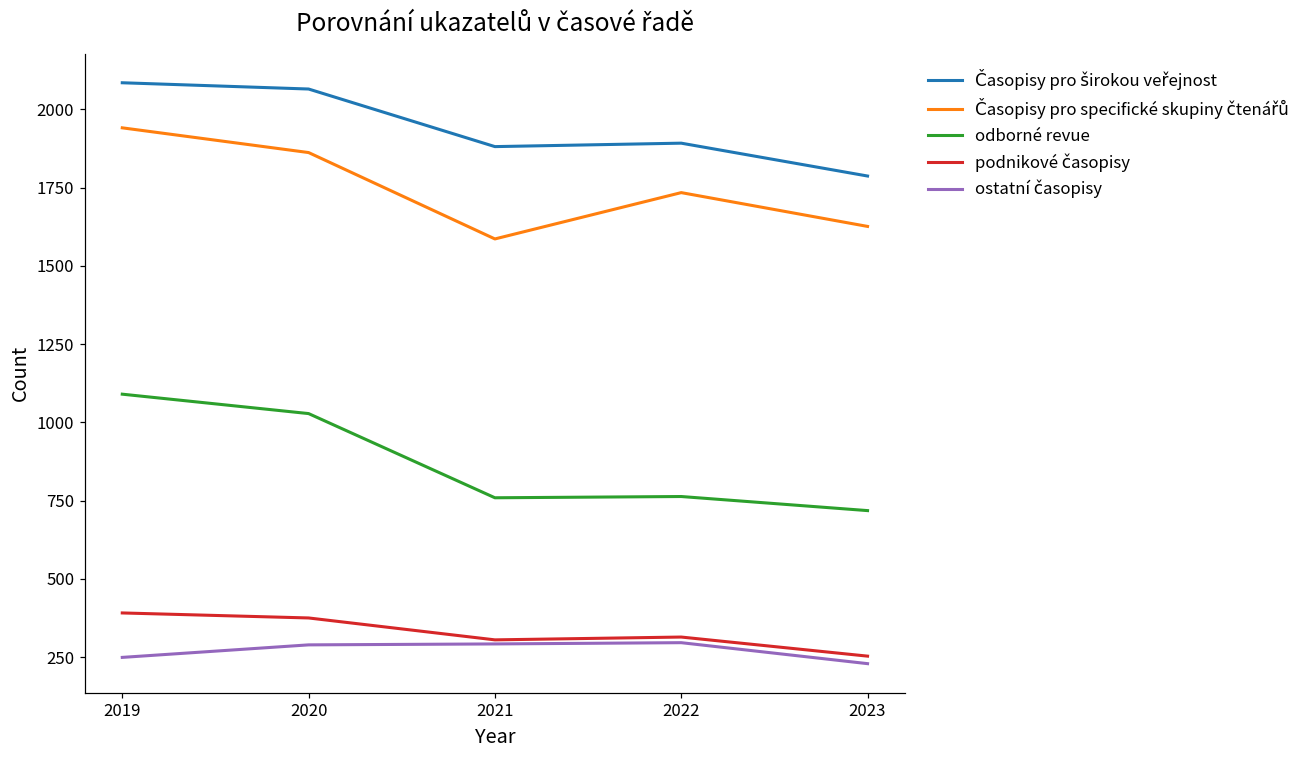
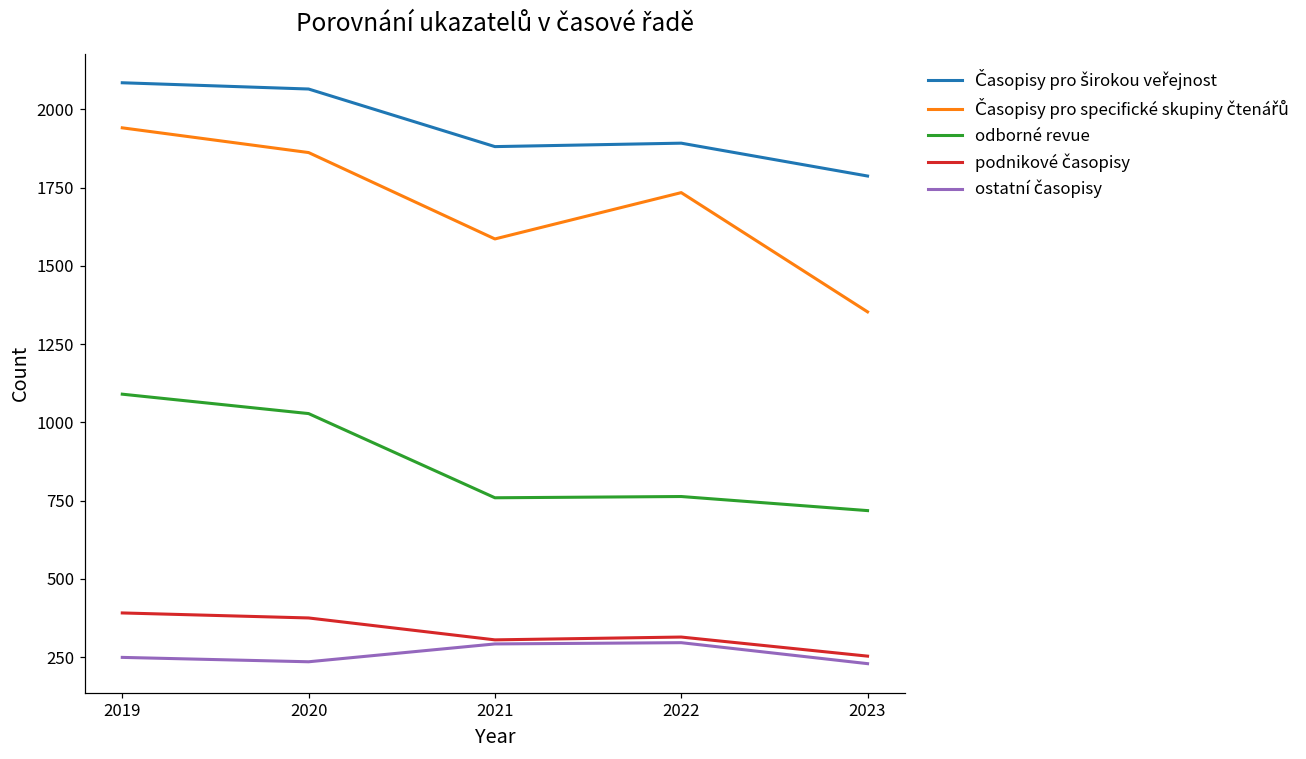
  {
    "Časopisy pro širokou veřejnost": {
      "2019": 2090,
      "2020": 2070,
      "2021": 1880,
      "2022": 1890,
      "2023": 1790
    },
    "Časopisy pro specifické skupiny čtenářů": {
      "2019": 1940,
      "2020": 1860,
      "2021": 1590,
      "2022": 1730,
-     "2023": 1630
+     "2023": 1350
    },
    "odborné revue": {
      "2019": 1090,
      "2020": 1030,
      "2021": 760,
      "2022": 760,
      "2023": 720
    },
    "podnikové časopisy": {
      "2019": 390,
      "2020": 380,
      "2021": 310,
      "2022": 310,
      "2023": 250
    },
    "ostatní časopisy": {
      "2019": 250,
-     "2020": 290,
+     "2020": 240,
      "2021": 290,
      "2022": 300,
      "2023": 230
    }
  }
